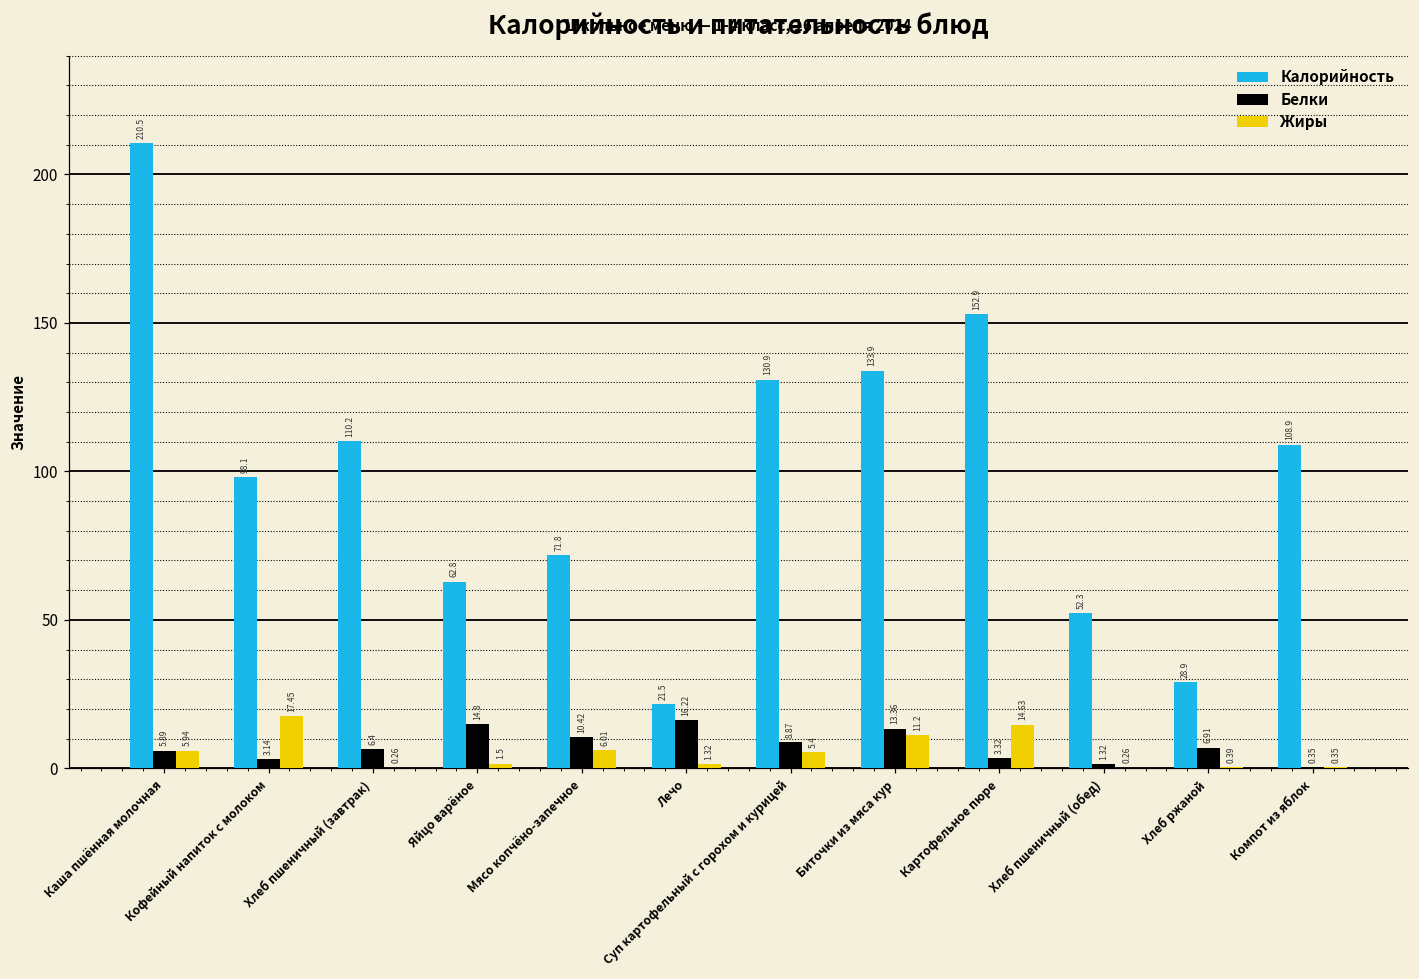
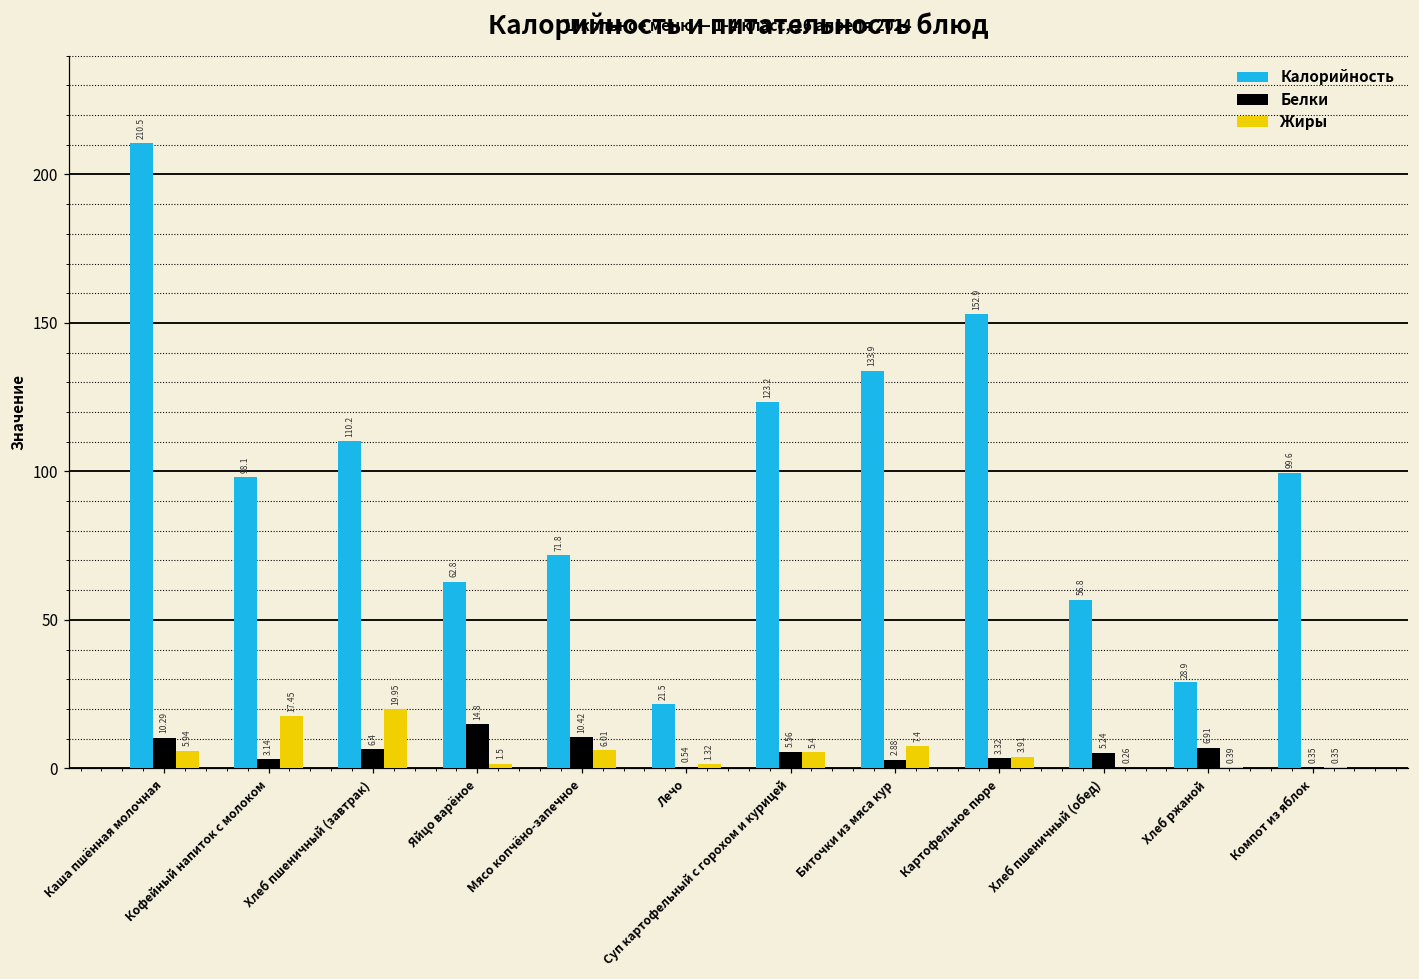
  {
    "Калорийность": {
      "Каша пшённая молочная": 210.5,
      "Кофейный напиток с молоком": 98.1,
      "Хлеб пшеничный (завтрак)": 110.2,
      "Яйцо варёное": 62.8,
      "Мясо копчёно-запечное": 71.8,
      "Лечо": 21.5,
-     "Суп картофельный с горохом и курицей": 130.9,
+     "Суп картофельный с горохом и курицей": 123.2,
      "Биточки из мяса кур": 133.9,
      "Картофельное пюре": 152.9,
-     "Хлеб пшеничный (обед)": 52.3,
+     "Хлеб пшеничный (обед)": 56.8,
      "Хлеб ржаной": 28.9,
-     "Компот из яблок": 108.9
+     "Компот из яблок": 99.6
    },
    "Белки": {
-     "Каша пшённая молочная": 5.89,
+     "Каша пшённая молочная": 10.29,
      "Кофейный напиток с молоком": 3.14,
      "Хлеб пшеничный (завтрак)": 6.4,
      "Яйцо варёное": 14.8,
      "Мясо копчёно-запечное": 10.42,
-     "Лечо": 16.22,
-     "Суп картофельный с горохом и курицей": 8.87,
-     "Биточки из мяса кур": 13.36,
+     "Лечо": 0.54,
+     "Суп картофельный с горохом и курицей": 5.56,
+     "Биточки из мяса кур": 2.88,
      "Картофельное пюре": 3.32,
-     "Хлеб пшеничный (обед)": 1.32,
+     "Хлеб пшеничный (обед)": 5.24,
      "Хлеб ржаной": 6.91,
      "Компот из яблок": 0.35
    },
    "Жиры": {
      "Каша пшённая молочная": 5.94,
      "Кофейный напиток с молоком": 17.45,
-     "Хлеб пшеничный (завтрак)": 0.26,
+     "Хлеб пшеничный (завтрак)": 19.95,
      "Яйцо варёное": 1.5,
      "Мясо копчёно-запечное": 6.01,
      "Лечо": 1.32,
      "Суп картофельный с горохом и курицей": 5.4,
-     "Биточки из мяса кур": 11.2,
-     "Картофельное пюре": 14.63,
+     "Биточки из мяса кур": 7.4,
+     "Картофельное пюре": 3.91,
      "Хлеб пшеничный (обед)": 0.26,
      "Хлеб ржаной": 0.39,
      "Компот из яблок": 0.35
    }
  }
